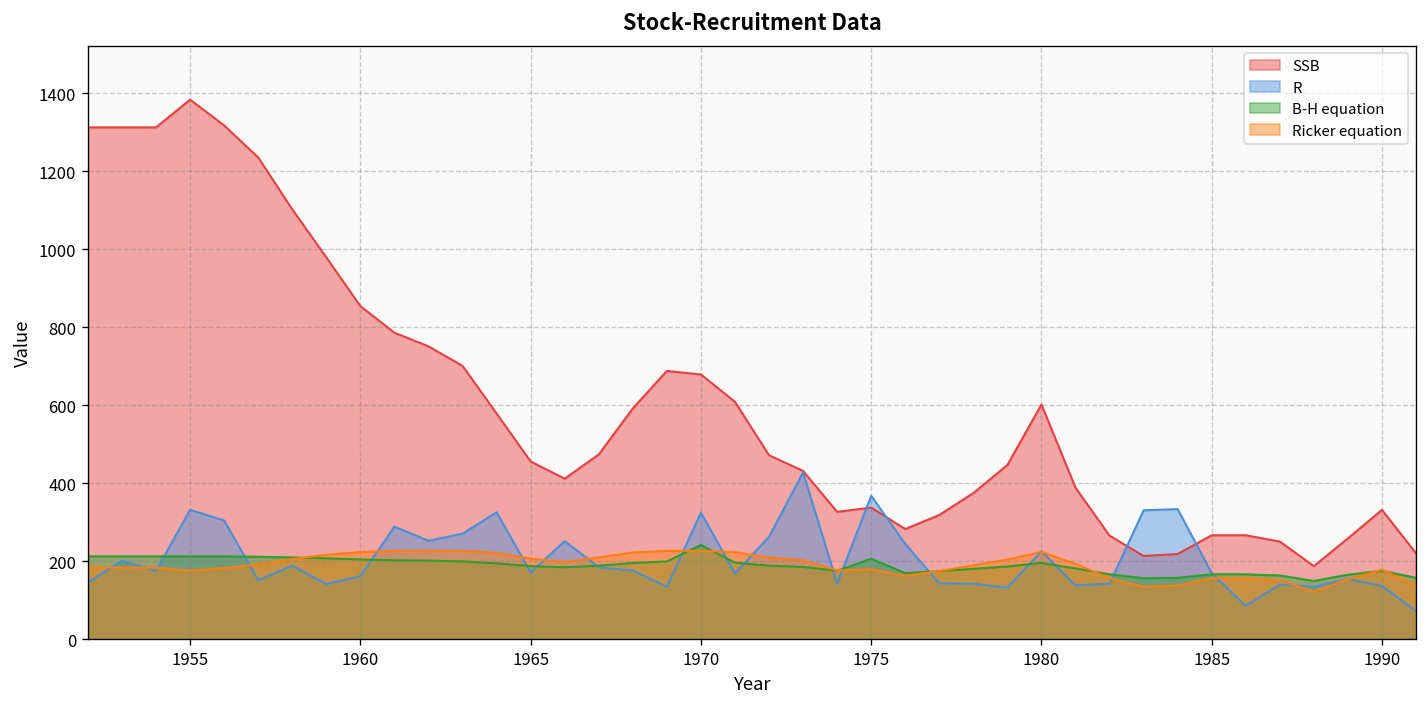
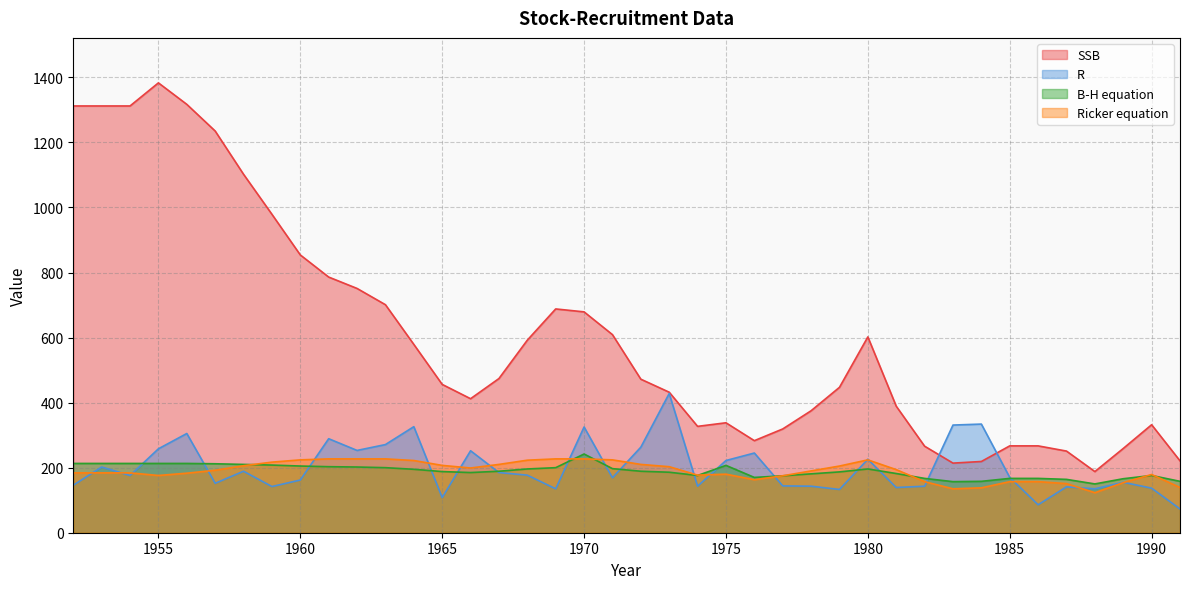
  {
    "R": {
-     "1955": 330,
+     "1955": 260,
      "1960": 160,
-     "1965": 170,
+     "1965": 110,
      "1970": 330,
-     "1975": 370,
+     "1975": 220,
      "1990": 140
    },
    "B-H equation": {
      "1955": 210,
      "1960": 210,
      "1965": 190,
      "1970": 240,
      "1975": 210,
      "1980": 200
    }
  }
